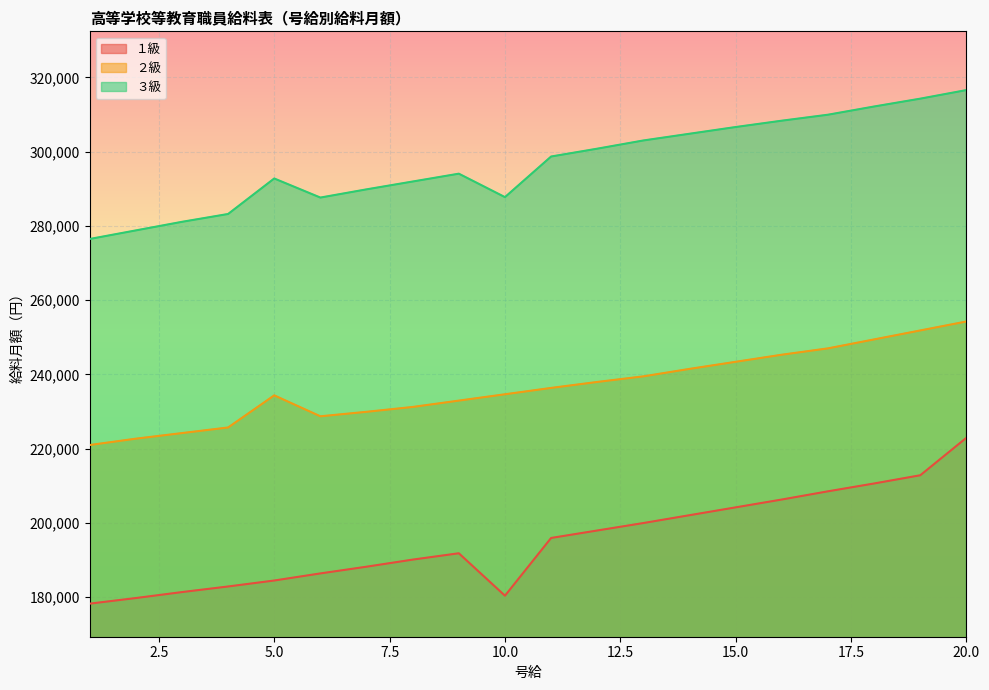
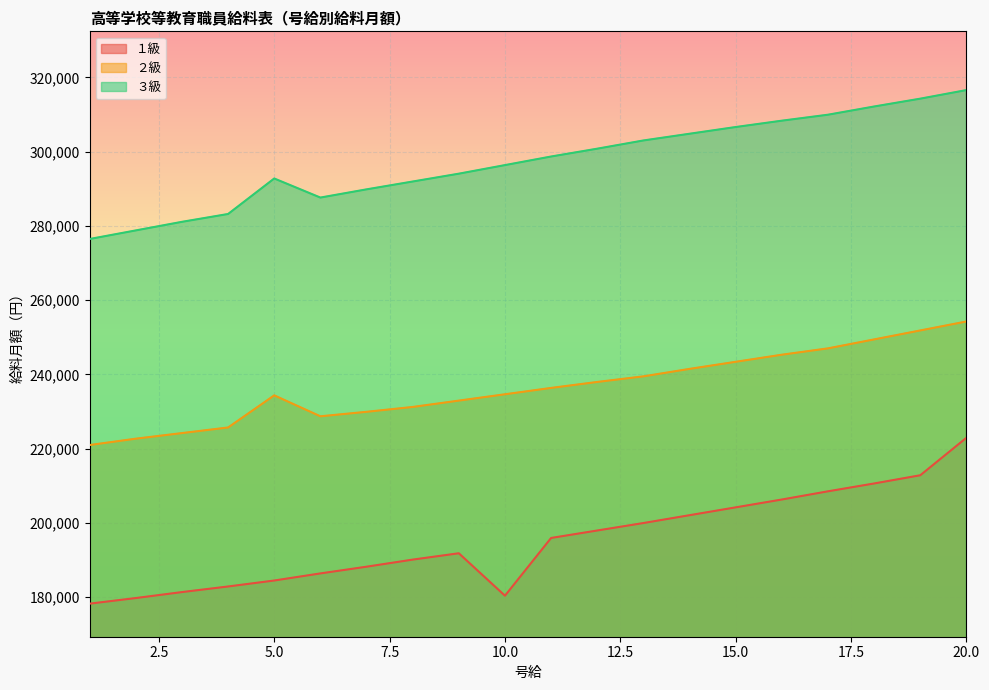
  {
    "１級": {
      "5.0": "184,000",
      "10.0": "180,000",
      "15.0": "204,000",
      "20.0": "223,000"
    },
    "２級": {
      "5.0": "234,000",
      "10.0": "235,000",
      "15.0": "243,000",
      "20.0": "254,000"
    },
    "３級": {
      "5.0": "293,000",
-     "10.0": "288,000",
+     "10.0": "296,000",
      "15.0": "307,000",
      "20.0": "317,000"
    }
  }
